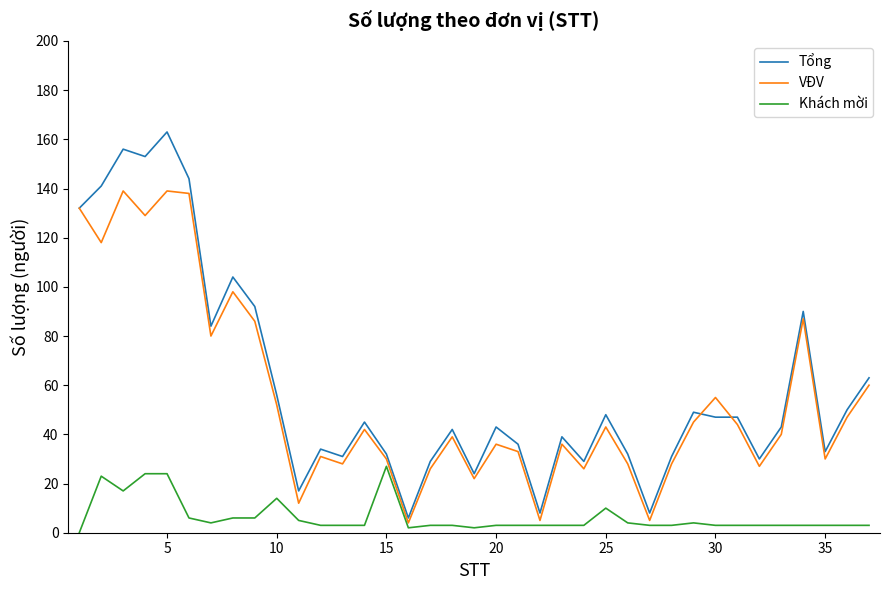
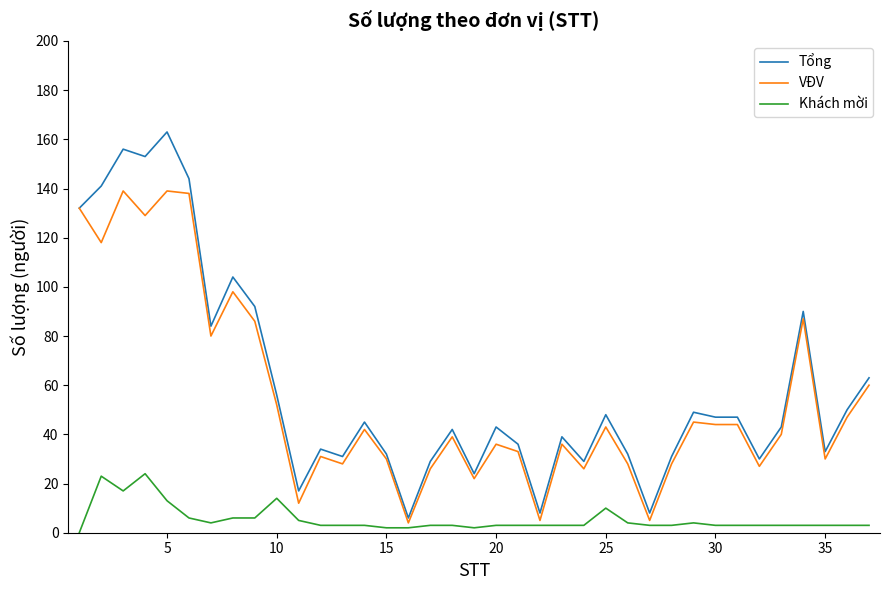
  {
    "Tổng": {
      "5": 163,
      "10": 56,
      "15": 32,
      "20": 43,
      "25": 48,
      "30": 47,
      "35": 33
    },
    "VĐV": {
      "5": 139,
      "10": 52,
      "15": 30,
      "20": 36,
      "25": 43,
-     "30": 55,
+     "30": 44,
      "35": 30
    },
    "Khách mời": {
-     "5": 24,
+     "5": 13,
      "10": 14,
-     "15": 27,
+     "15": 2,
      "20": 3,
      "25": 10,
      "30": 3,
      "35": 3
    }
  }
